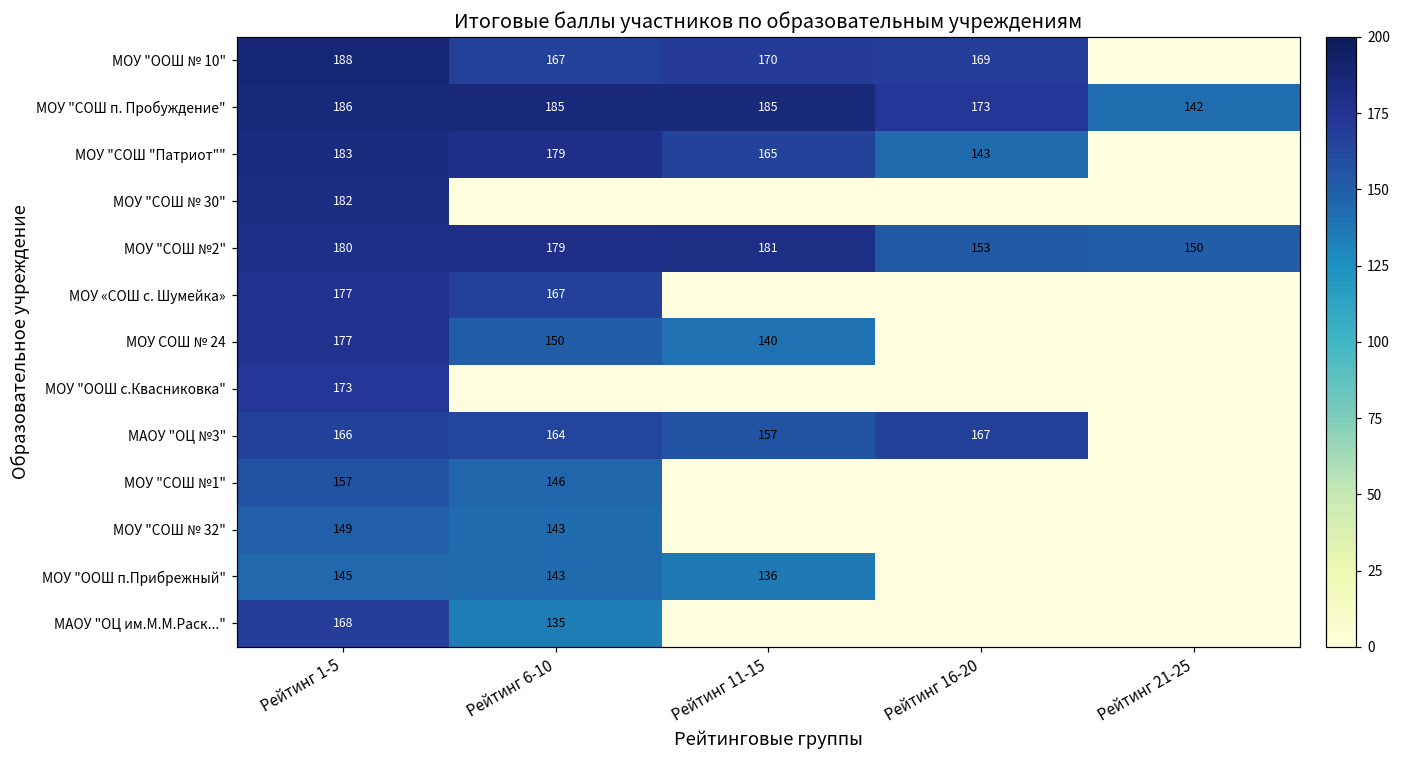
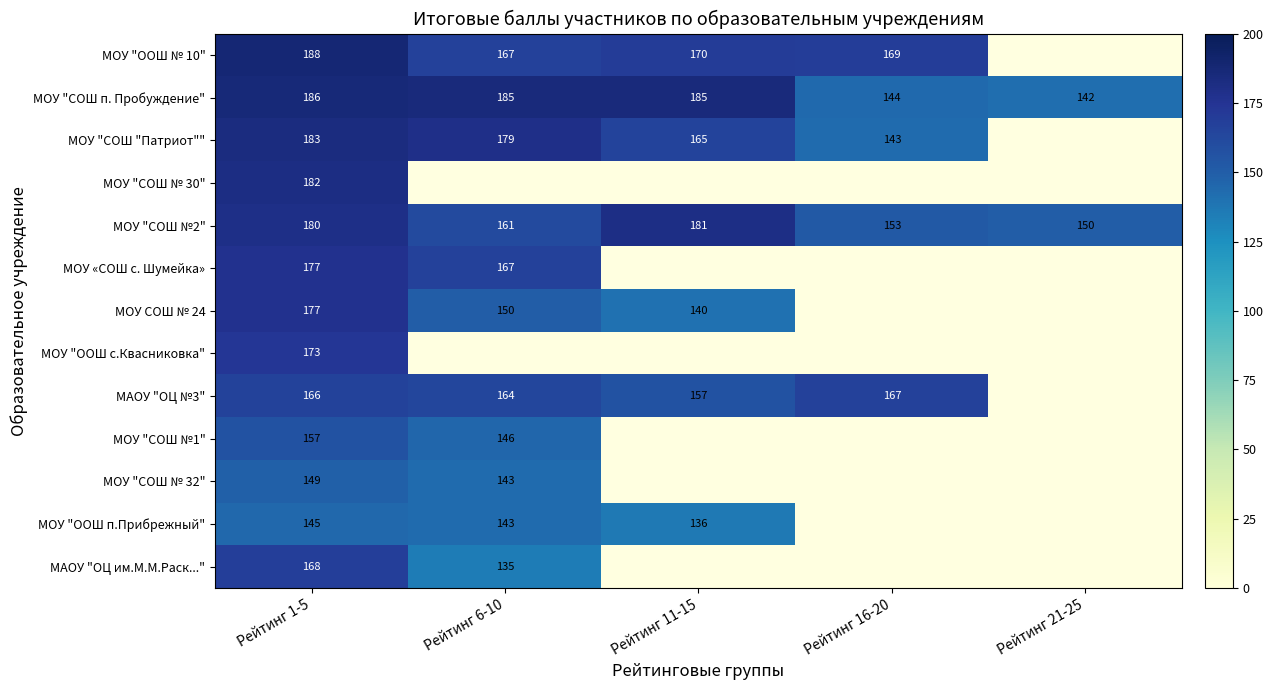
  {
    "МОУ \"ООШ № 10\"": {
      "Рейтинг 1-5": 188,
      "Рейтинг 6-10": 167,
      "Рейтинг 11-15": 170,
      "Рейтинг 16-20": 169
    },
    "МОУ \"СОШ п. Пробуждение\"": {
      "Рейтинг 1-5": 186,
      "Рейтинг 6-10": 185,
      "Рейтинг 11-15": 185,
-     "Рейтинг 16-20": 173,
+     "Рейтинг 16-20": 144,
      "Рейтинг 21-25": 142
    },
    "МОУ \"СОШ \"Патриот\"\"": {
      "Рейтинг 1-5": 183,
      "Рейтинг 6-10": 179,
      "Рейтинг 11-15": 165,
      "Рейтинг 16-20": 143
    },
    "МОУ \"СОШ № 30\"": {
      "Рейтинг 1-5": 182
    },
    "МОУ \"СОШ №2\"": {
      "Рейтинг 1-5": 180,
-     "Рейтинг 6-10": 179,
+     "Рейтинг 6-10": 161,
      "Рейтинг 11-15": 181,
      "Рейтинг 16-20": 153,
      "Рейтинг 21-25": 150
    },
    "МОУ «СОШ с. Шумейка»": {
      "Рейтинг 1-5": 177,
      "Рейтинг 6-10": 167
    },
    "МОУ СОШ № 24": {
      "Рейтинг 1-5": 177,
      "Рейтинг 6-10": 150,
      "Рейтинг 11-15": 140
    },
    "МОУ \"ООШ с.Квасниковка\"": {
      "Рейтинг 1-5": 173
    },
    "МАОУ \"ОЦ №3\"": {
      "Рейтинг 1-5": 166,
      "Рейтинг 6-10": 164,
      "Рейтинг 11-15": 157,
      "Рейтинг 16-20": 167
    },
    "МОУ \"СОШ №1\"": {
      "Рейтинг 1-5": 157,
      "Рейтинг 6-10": 146
    },
    "МОУ \"СОШ № 32\"": {
      "Рейтинг 1-5": 149,
      "Рейтинг 6-10": 143
    },
    "МОУ \"ООШ п.Прибрежный\"": {
      "Рейтинг 1-5": 145,
      "Рейтинг 6-10": 143,
      "Рейтинг 11-15": 136
    },
    "МАОУ \"ОЦ им.М.М.Раск...\"": {
      "Рейтинг 1-5": 168,
      "Рейтинг 6-10": 135
    }
  }
